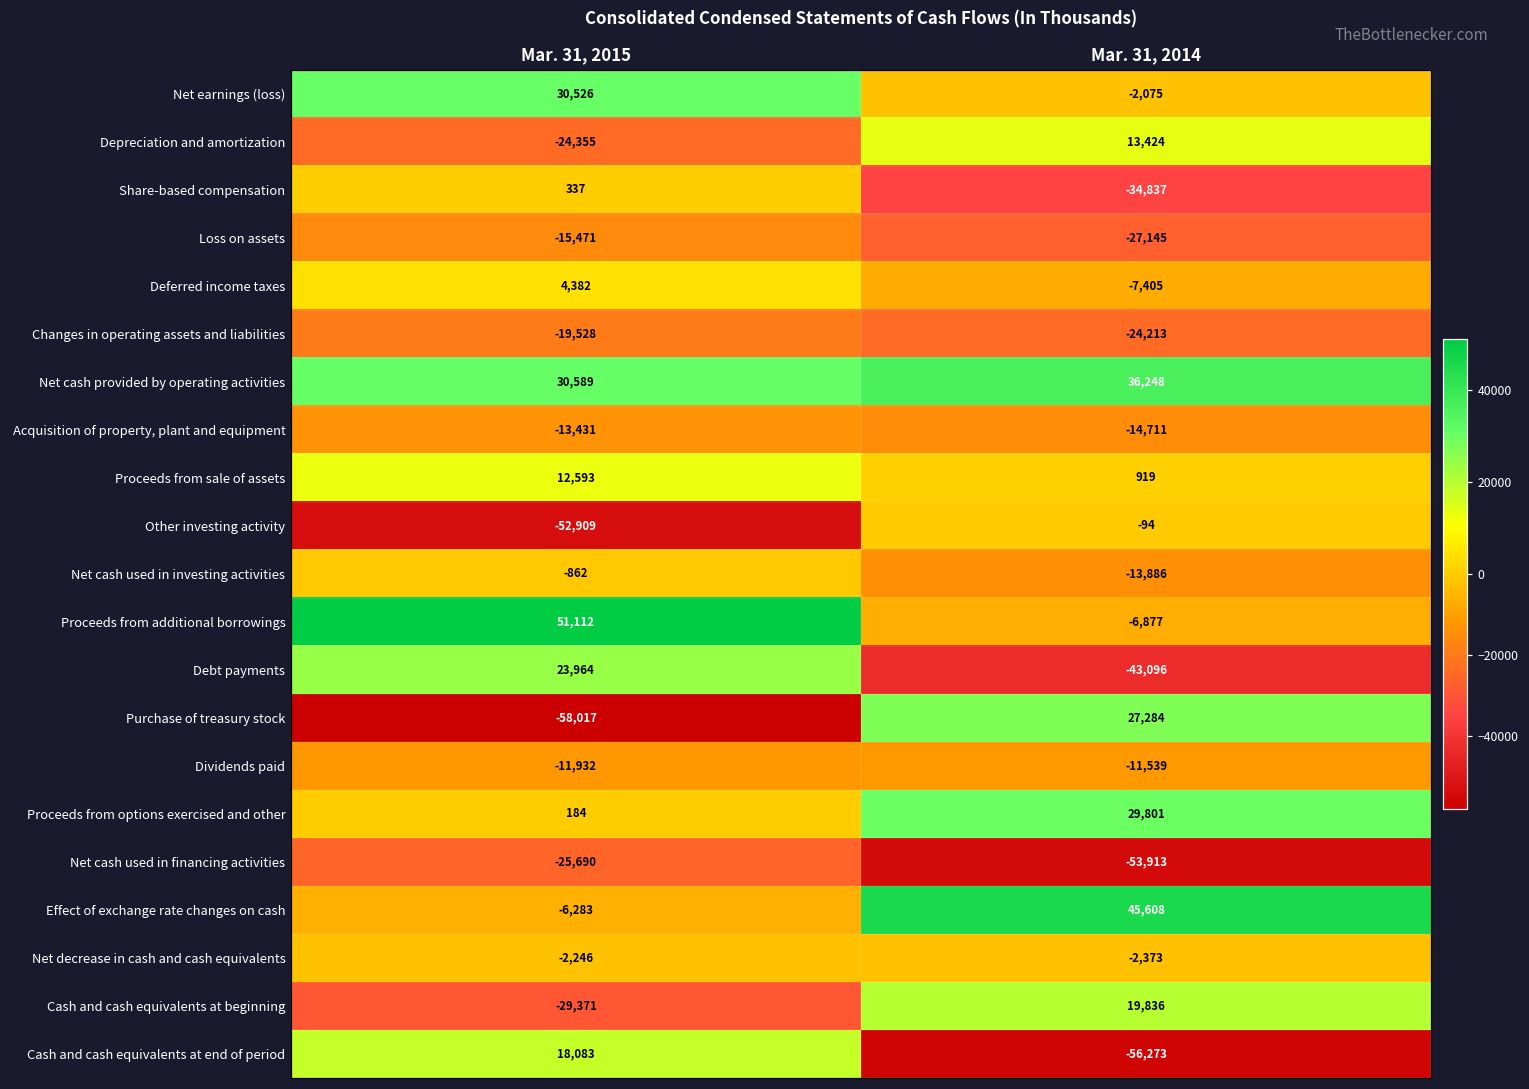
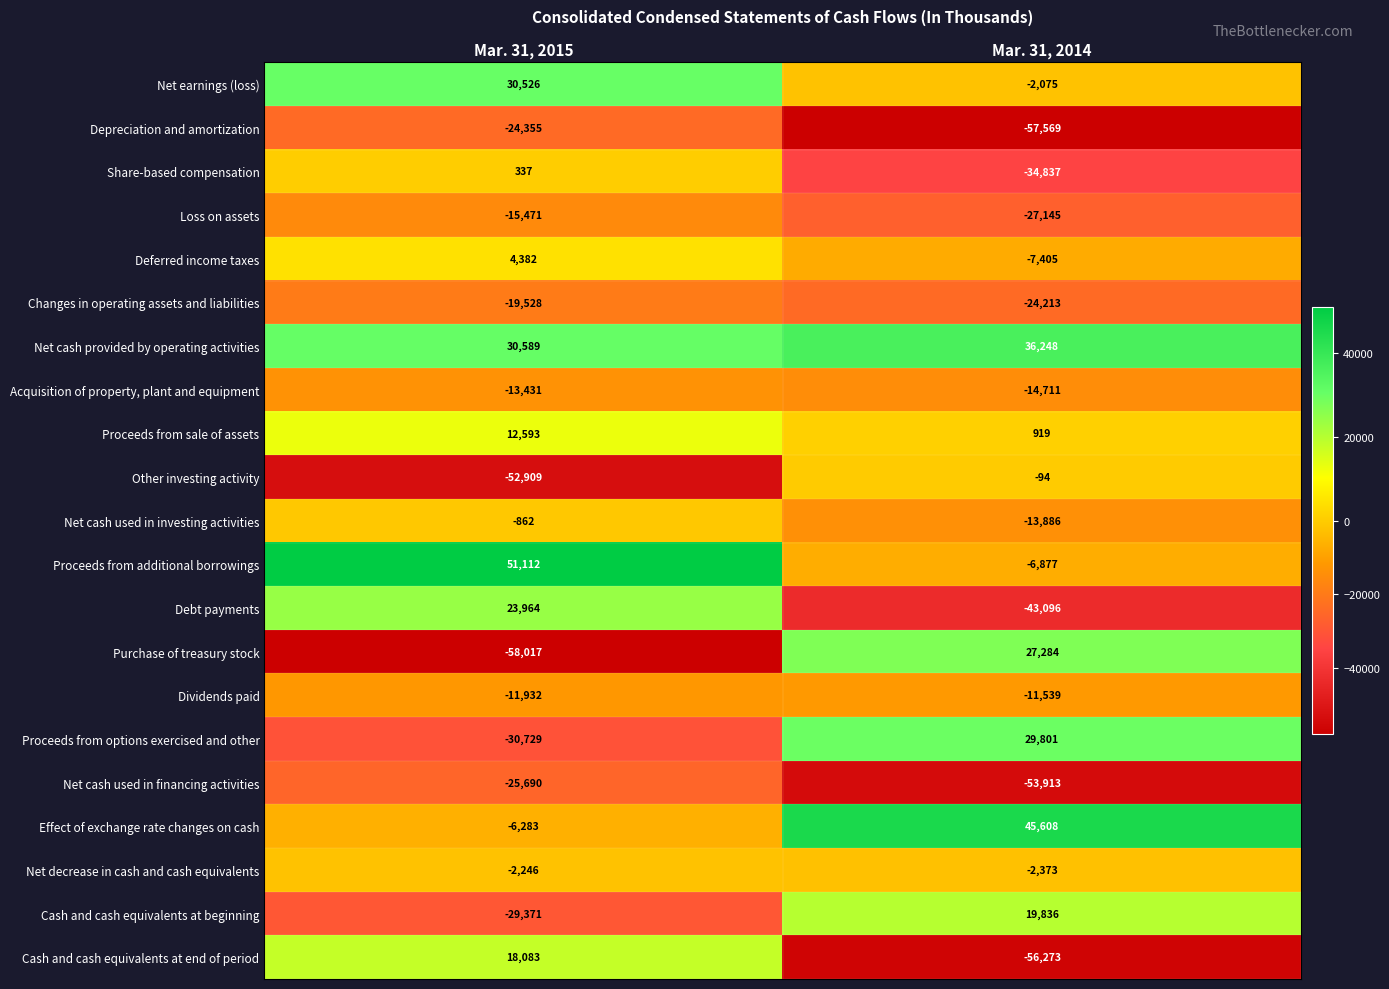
  {
    "Net earnings (loss)": {
      "Mar. 31, 2015": "30,526",
      "Mar. 31, 2014": "-2,075"
    },
    "Depreciation and amortization": {
      "Mar. 31, 2015": "-24,355",
-     "Mar. 31, 2014": "13,424"
+     "Mar. 31, 2014": "-57,569"
    },
    "Share-based compensation": {
      "Mar. 31, 2015": "337",
      "Mar. 31, 2014": "-34,837"
    },
    "Loss on assets": {
      "Mar. 31, 2015": "-15,471",
      "Mar. 31, 2014": "-27,145"
    },
    "Deferred income taxes": {
      "Mar. 31, 2015": "4,382",
      "Mar. 31, 2014": "-7,405"
    },
    "Changes in operating assets and liabilities": {
      "Mar. 31, 2015": "-19,528",
      "Mar. 31, 2014": "-24,213"
    },
    "Net cash provided by operating activities": {
      "Mar. 31, 2015": "30,589",
      "Mar. 31, 2014": "36,248"
    },
    "Acquisition of property, plant and equipment": {
      "Mar. 31, 2015": "-13,431",
      "Mar. 31, 2014": "-14,711"
    },
    "Proceeds from sale of assets": {
      "Mar. 31, 2015": "12,593",
      "Mar. 31, 2014": "919"
    },
    "Other investing activity": {
      "Mar. 31, 2015": "-52,909",
      "Mar. 31, 2014": "-94"
    },
    "Net cash used in investing activities": {
      "Mar. 31, 2015": "-862",
      "Mar. 31, 2014": "-13,886"
    },
    "Proceeds from additional borrowings": {
      "Mar. 31, 2015": "51,112",
      "Mar. 31, 2014": "-6,877"
    },
    "Debt payments": {
      "Mar. 31, 2015": "23,964",
      "Mar. 31, 2014": "-43,096"
    },
    "Purchase of treasury stock": {
      "Mar. 31, 2015": "-58,017",
      "Mar. 31, 2014": "27,284"
    },
    "Dividends paid": {
      "Mar. 31, 2015": "-11,932",
      "Mar. 31, 2014": "-11,539"
    },
    "Proceeds from options exercised and other": {
-     "Mar. 31, 2015": "184",
+     "Mar. 31, 2015": "-30,729",
      "Mar. 31, 2014": "29,801"
    },
    "Net cash used in financing activities": {
      "Mar. 31, 2015": "-25,690",
      "Mar. 31, 2014": "-53,913"
    },
    "Effect of exchange rate changes on cash": {
      "Mar. 31, 2015": "-6,283",
      "Mar. 31, 2014": "45,608"
    },
    "Net decrease in cash and cash equivalents": {
      "Mar. 31, 2015": "-2,246",
      "Mar. 31, 2014": "-2,373"
    },
    "Cash and cash equivalents at beginning": {
      "Mar. 31, 2015": "-29,371",
      "Mar. 31, 2014": "19,836"
    },
    "Cash and cash equivalents at end of period": {
      "Mar. 31, 2015": "18,083",
      "Mar. 31, 2014": "-56,273"
    }
  }
